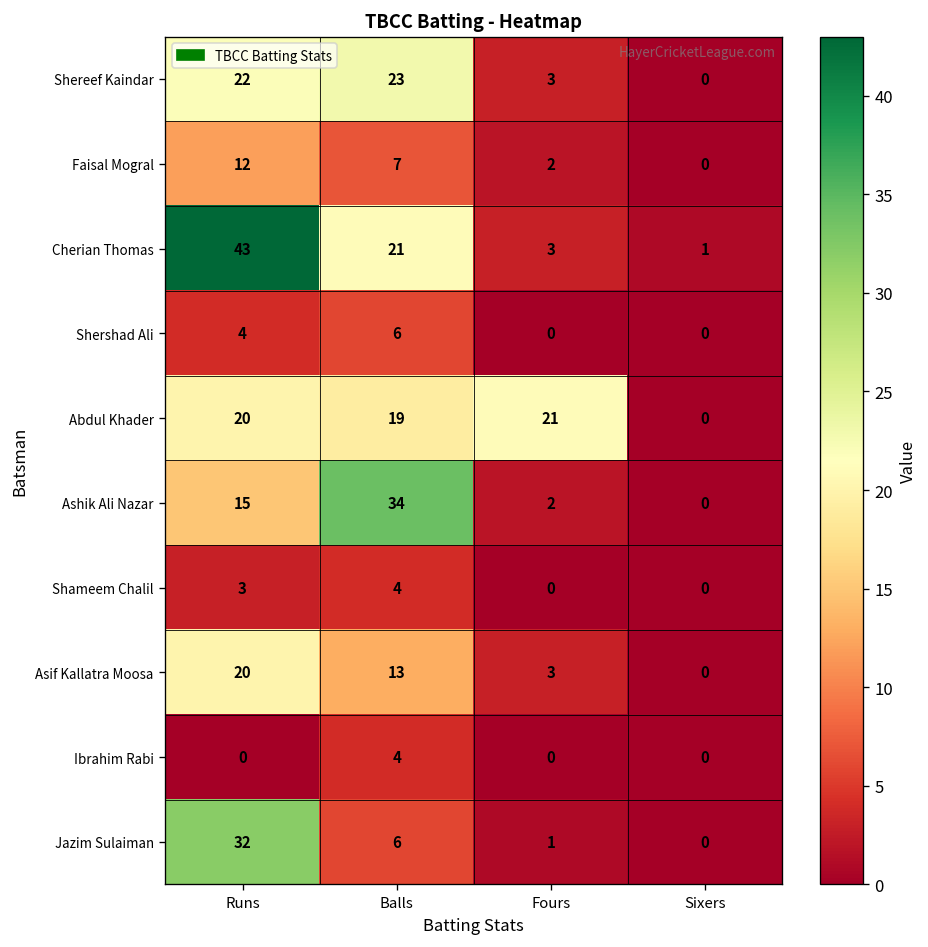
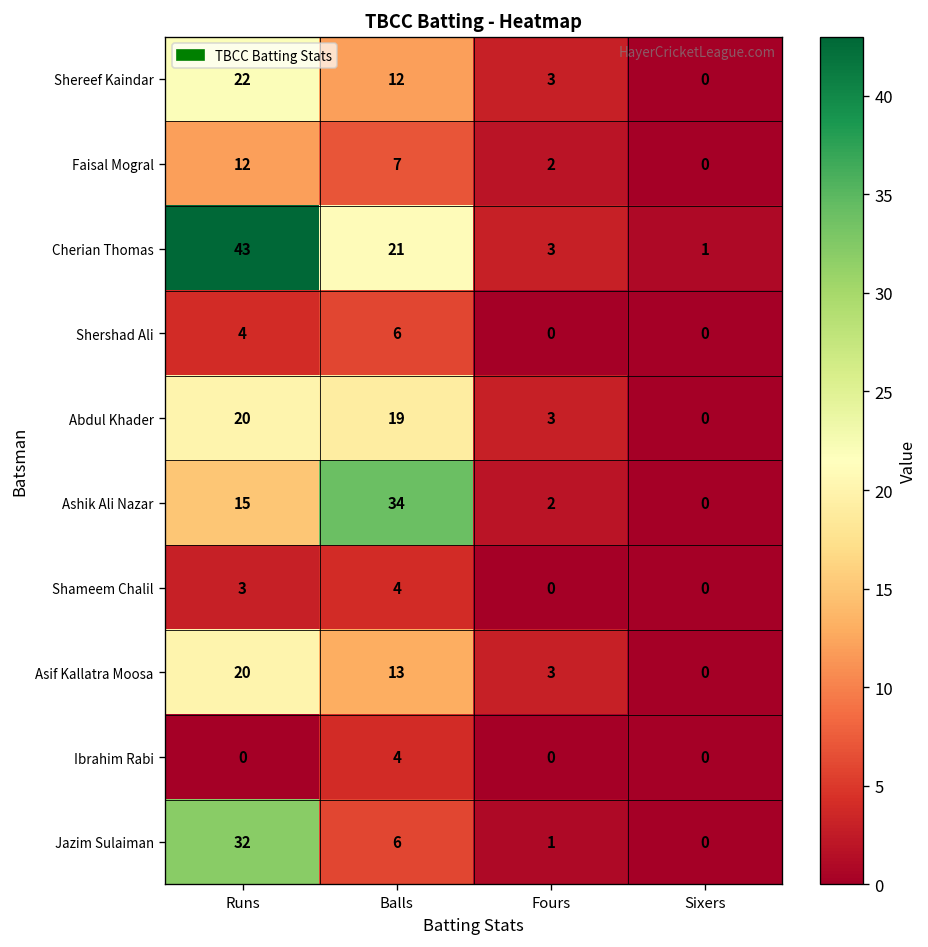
  {
    "Shereef Kaindar": {
      "Runs": 22,
-     "Balls": 23,
+     "Balls": 12,
      "Fours": 3
    },
    "Faisal Mogral": {
      "Runs": 12,
      "Balls": 7,
      "Fours": 2,
      "Sixers": 0
    },
    "Cherian Thomas": {
      "Runs": 43,
      "Balls": 21,
      "Fours": 3,
      "Sixers": 1
    },
    "Shershad Ali": {
      "Runs": 4,
      "Balls": 6,
      "Fours": 0,
      "Sixers": 0
    },
    "Abdul Khader": {
      "Runs": 20,
      "Balls": 19,
-     "Fours": 21,
+     "Fours": 3,
      "Sixers": 0
    },
    "Ashik Ali Nazar": {
      "Runs": 15,
      "Balls": 34,
      "Fours": 2,
      "Sixers": 0
    },
    "Shameem Chalil": {
      "Runs": 3,
      "Balls": 4,
      "Fours": 0,
      "Sixers": 0
    },
    "Asif Kallatra Moosa": {
      "Runs": 20,
      "Balls": 13,
      "Fours": 3,
      "Sixers": 0
    },
    "Ibrahim Rabi": {
      "Runs": 0,
      "Balls": 4,
      "Fours": 0,
      "Sixers": 0
    },
    "Jazim Sulaiman": {
      "Runs": 32,
      "Balls": 6,
      "Fours": 1,
      "Sixers": 0
    }
  }
